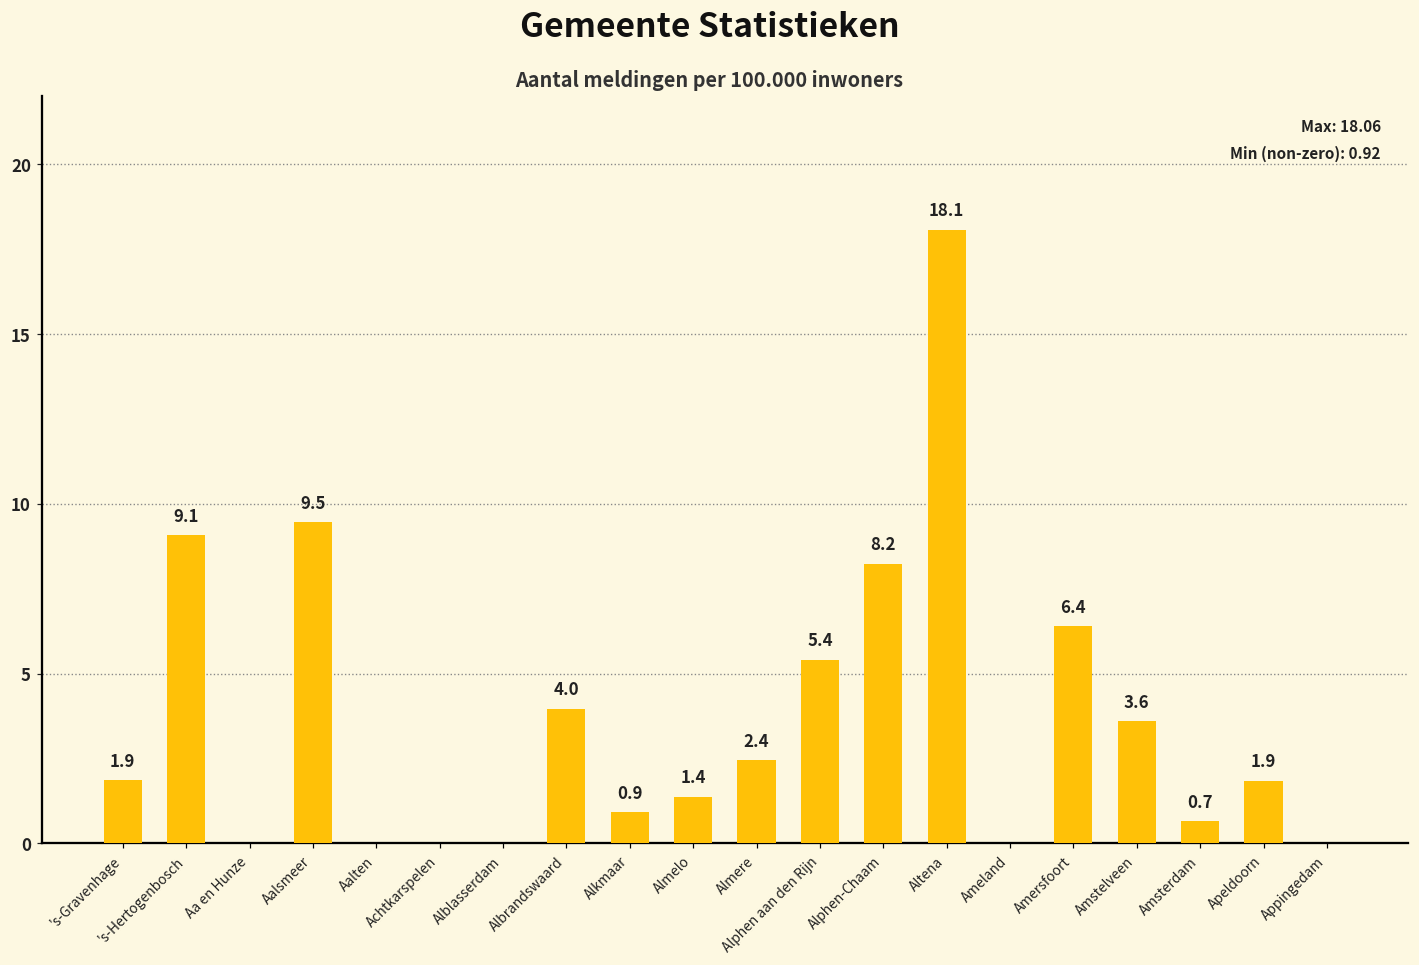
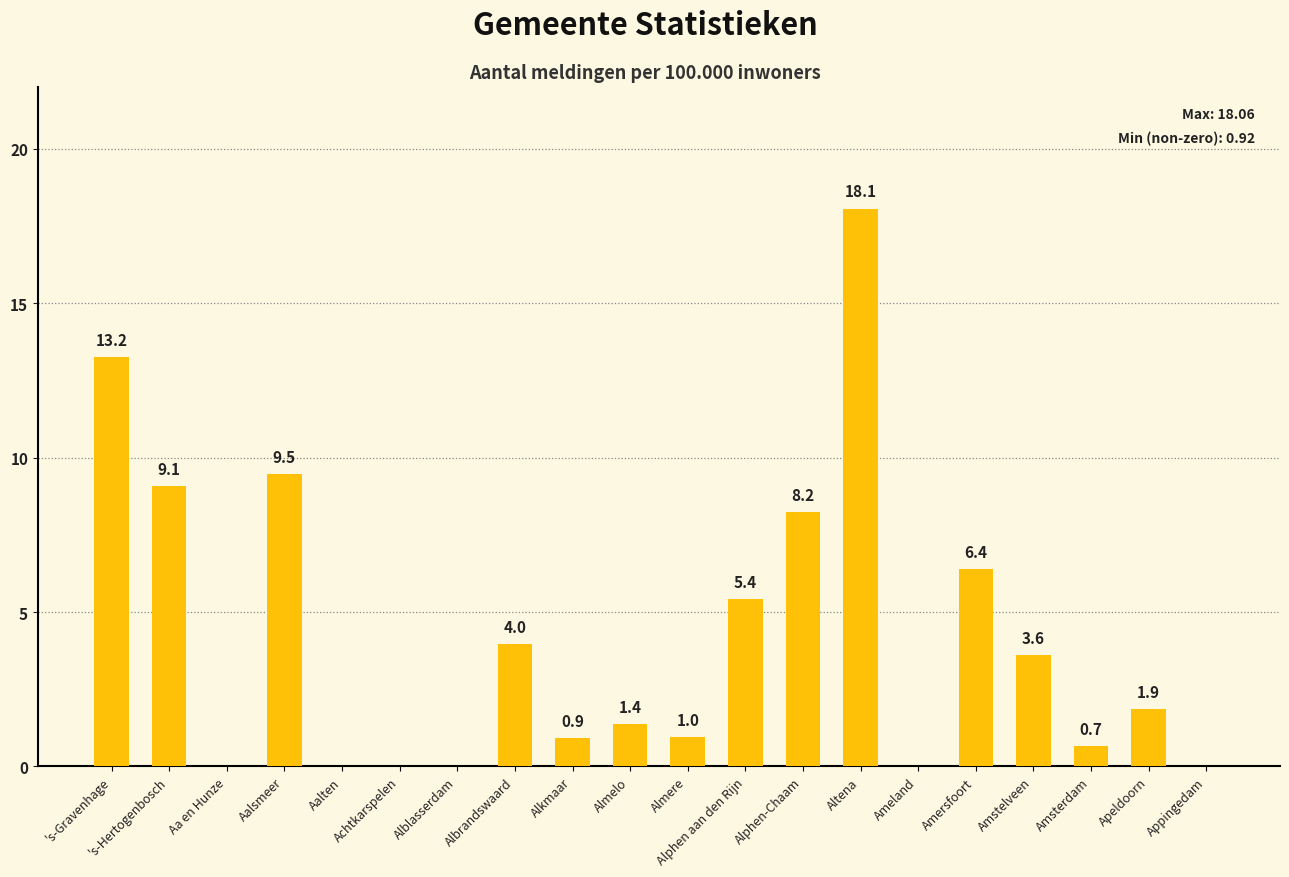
  {
-   "'s-Gravenhage": 1.9,
+   "'s-Gravenhage": 13.2,
    "'s-Hertogenbosch": 9.1,
    "Aalsmeer": 9.5,
    "Albrandswaard": 4.0,
    "Alkmaar": 0.9,
    "Almelo": 1.4,
-   "Almere": 2.4,
+   "Almere": 1.0,
    "Alphen aan den Rijn": 5.4,
    "Alphen-Chaam": 8.2,
    "Altena": 18.1,
    "Amersfoort": 6.4,
    "Amstelveen": 3.6,
    "Amsterdam": 0.7,
    "Apeldoorn": 1.9
  }
